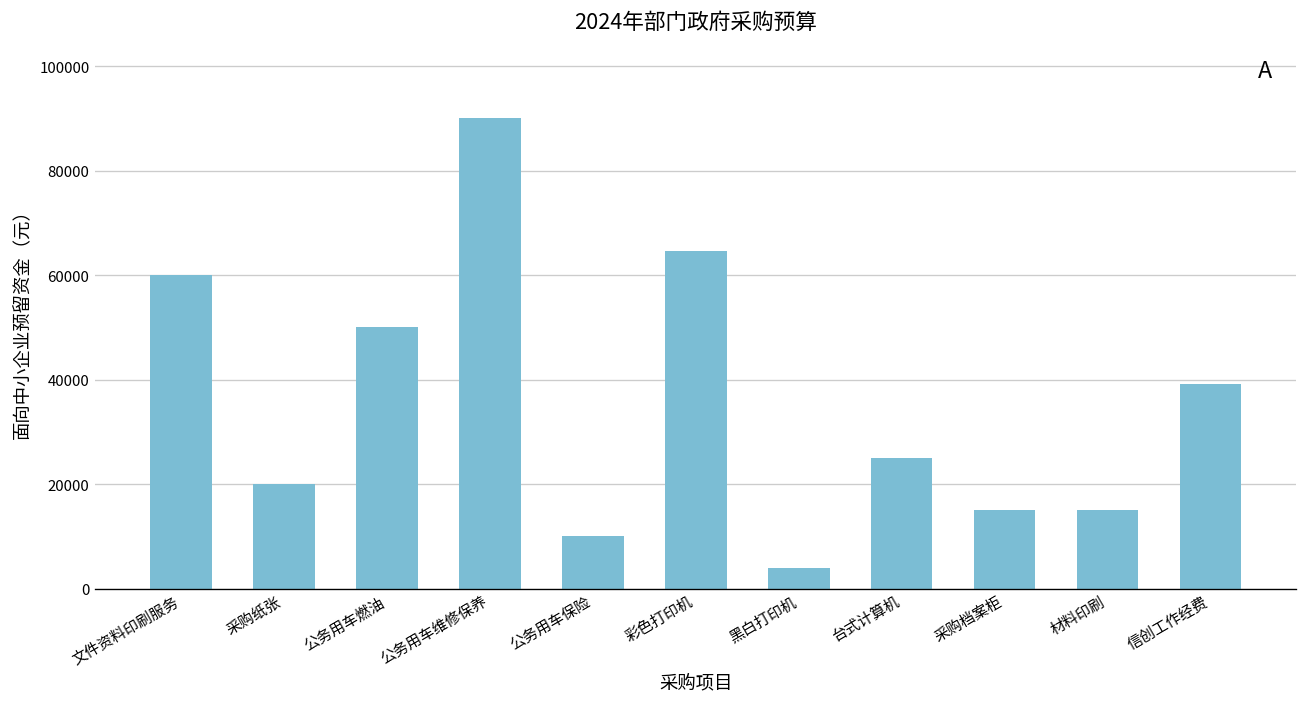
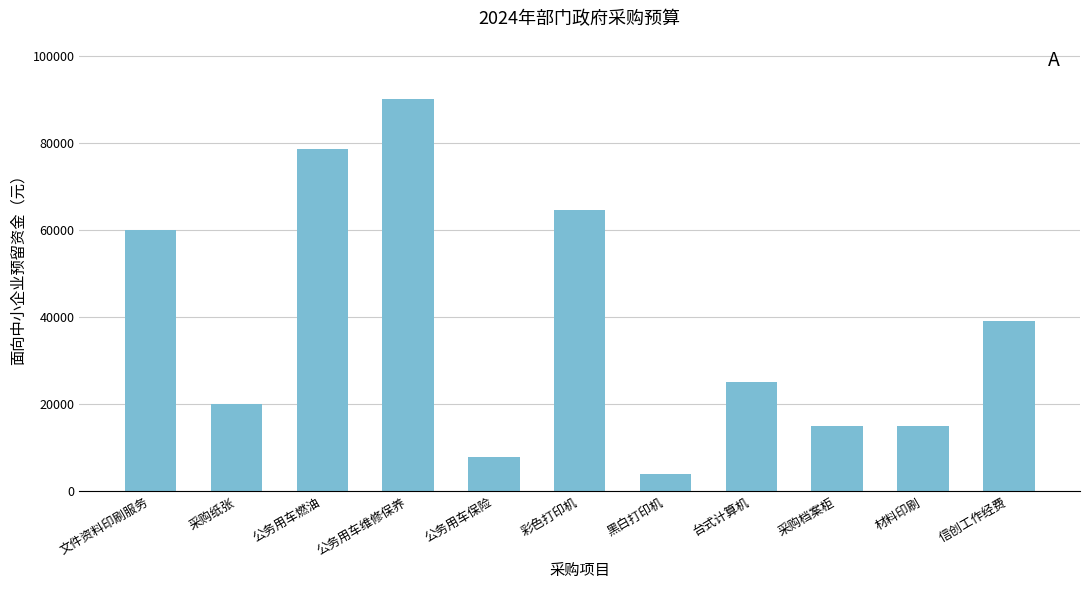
  {
    "文件资料印刷服务": 60000,
    "采购纸张": 20000,
-   "公务用车燃油": 50000,
+   "公务用车燃油": 79000,
    "公务用车维修保养": 90000,
-   "公务用车保险": 10000,
+   "公务用车保险": 8000,
    "彩色打印机": 65000,
    "黑白打印机": 4000,
    "台式计算机": 25000,
    "采购档案柜": 15000,
    "材料印刷": 15000,
    "信创工作经费": 39000
  }
